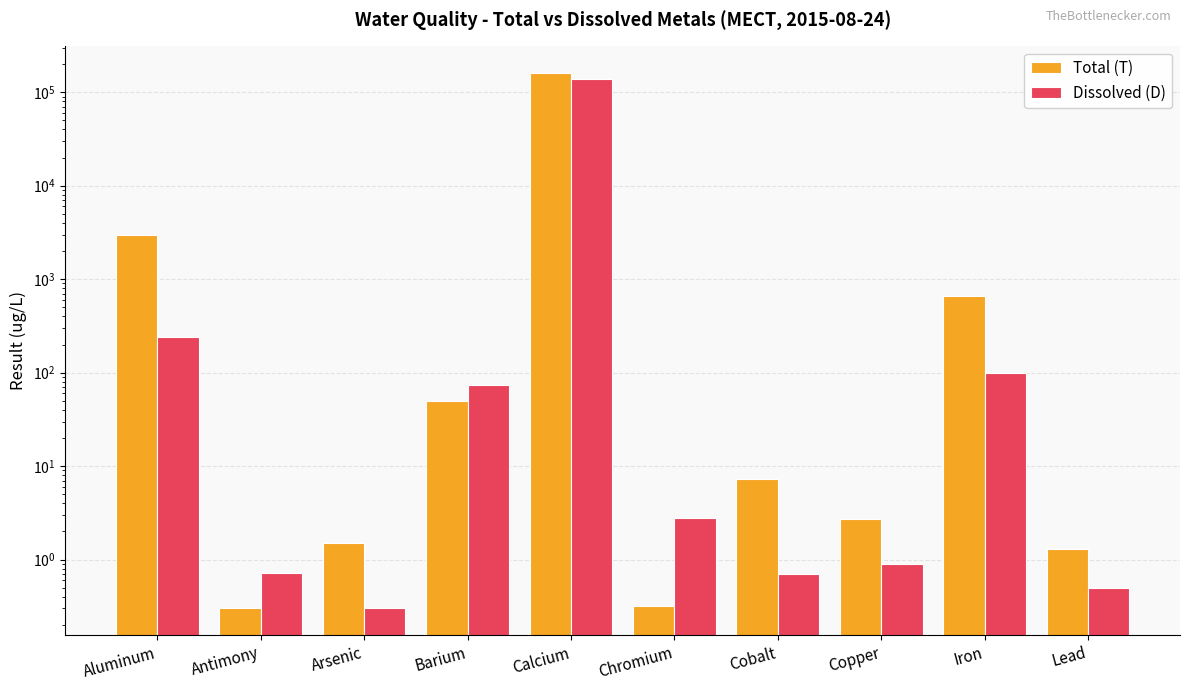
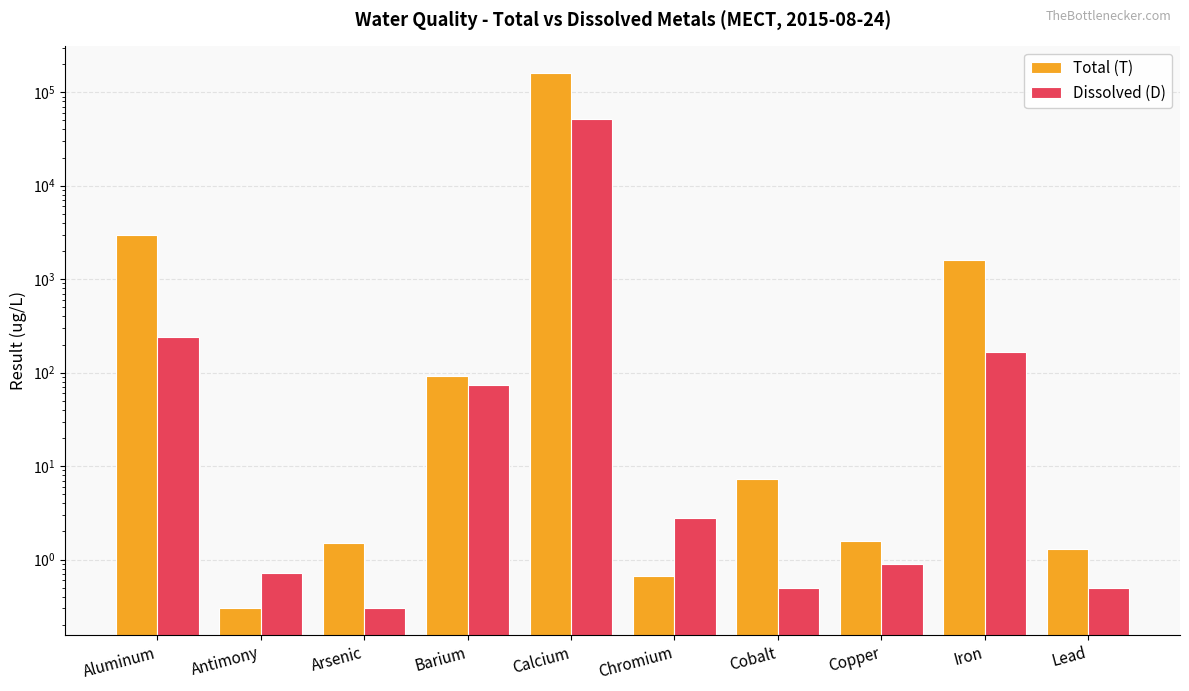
  {
    "Total (T)": {
      "Aluminum": 3000,
      "Antimony": 0.30,
      "Arsenic": 1.5,
-     "Barium": 50,
+     "Barium": 90,
      "Calcium": 160000,
-     "Chromium": 0.32,
+     "Chromium": 0.7,
      "Cobalt": 7,
-     "Copper": 2.7,
-     "Iron": 700,
+     "Copper": 1.6,
+     "Iron": 1600,
      "Lead": 1.3
    },
    "Dissolved (D)": {
      "Aluminum": 240,
      "Antimony": 0.7,
      "Arsenic": 0.3,
      "Barium": 70,
-     "Calcium": 140000,
+     "Calcium": 50000,
      "Chromium": 2.8,
-     "Cobalt": 0.7,
+     "Cobalt": 0.5,
      "Copper": 0.9,
-     "Iron": 100,
+     "Iron": 170,
      "Lead": 0.5
    }
  }
